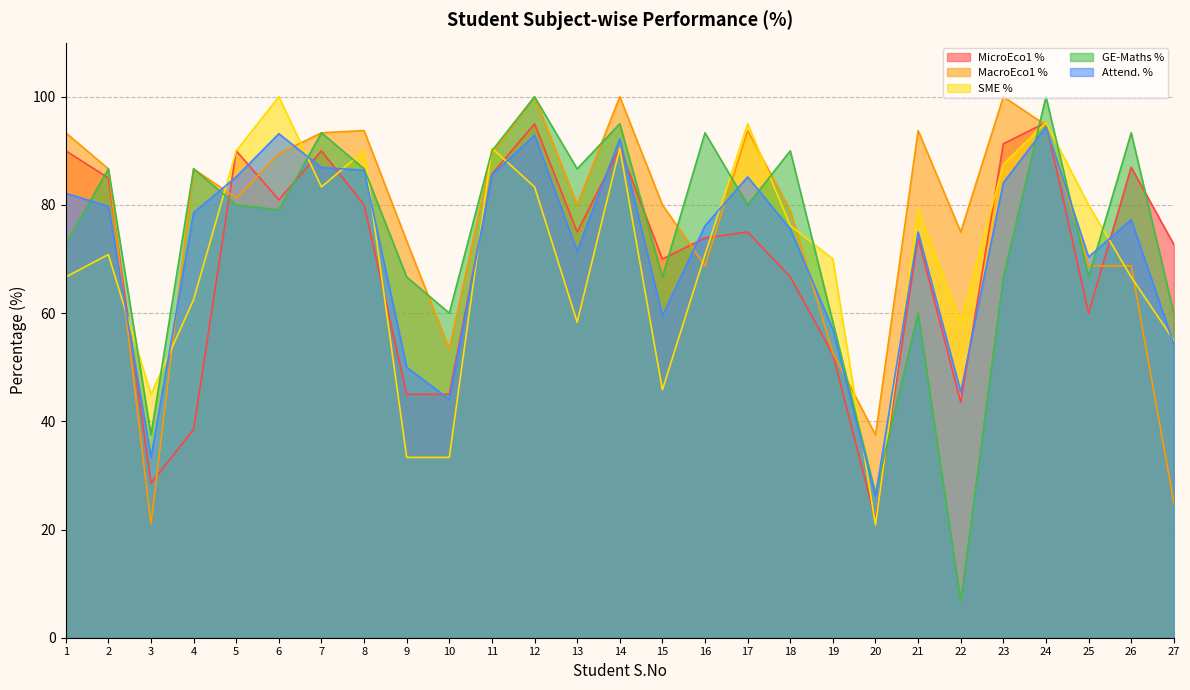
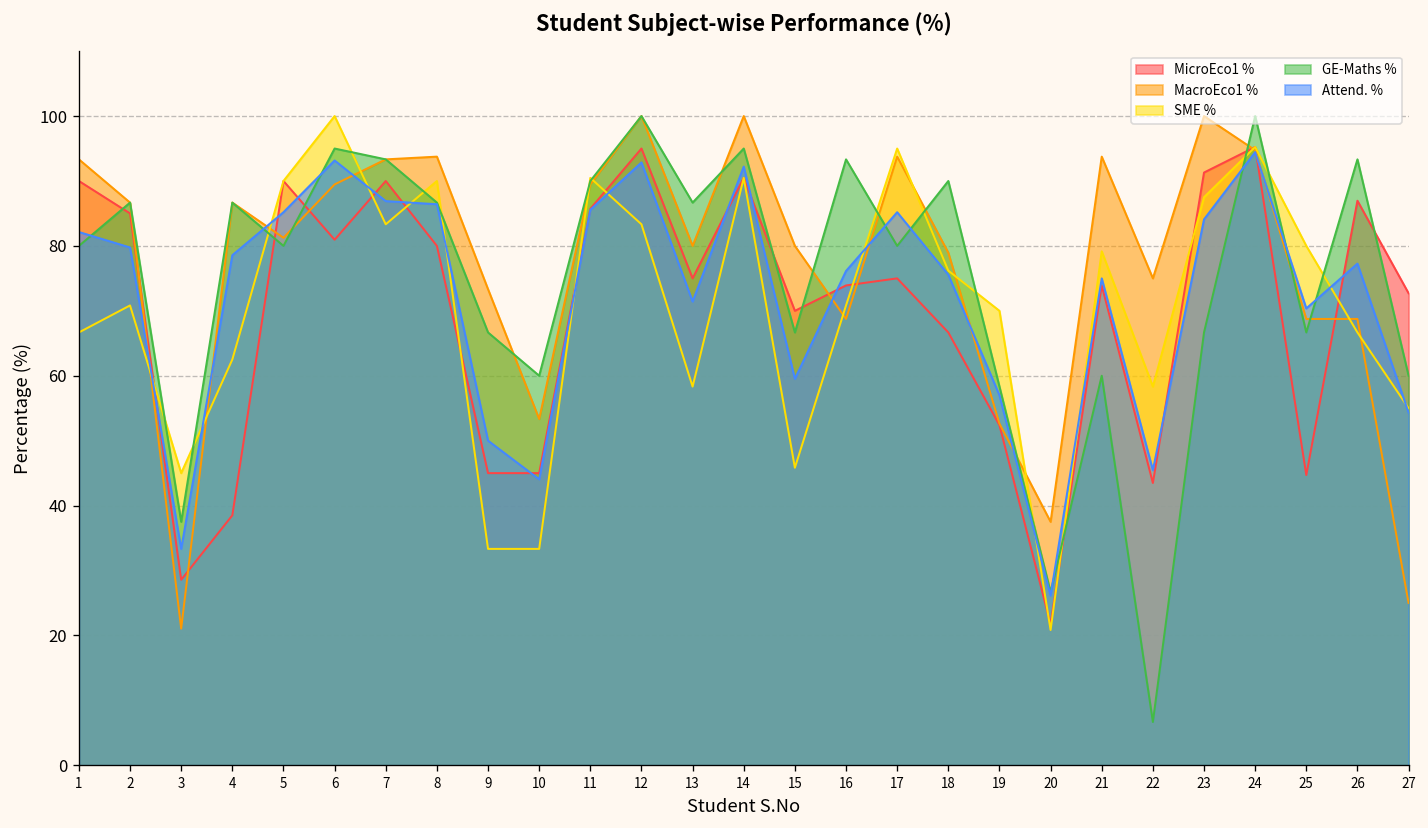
  {
    "MicroEco1 %": {
      "1": 90,
      "2": 85,
      "3": 29,
      "4": 39,
      "6": 81,
      "7": 90,
      "8": 80,
      "9": 45,
      "10": 45,
      "12": 95,
      "13": 75,
      "15": 70,
      "16": 74,
      "17": 75,
      "18": 67,
      "20": 22,
      "21": 74,
      "22": 43,
      "23": 91,
-     "25": 60,
+     "25": 45,
      "26": 87,
      "27": 73
    },
    "GE-Maths %": {
-     "1": 73,
+     "1": 80,
      "3": 38,
      "5": 80,
-     "6": 79,
+     "6": 95,
      "9": 67,
      "10": 60,
      "11": 90,
      "13": 87,
      "14": 95,
      "15": 67,
      "16": 93,
      "17": 80,
      "18": 90,
      "19": 58,
      "20": 27,
      "21": 60,
      "22": 7,
      "23": 67,
      "25": 67,
      "26": 93,
      "27": 60
    },
    "Attend. %": {
      "1": 82,
      "2": 80,
      "3": 33,
      "4": 79,
      "5": 85,
      "6": 93,
      "7": 87,
      "9": 50,
      "10": 44,
      "12": 93,
      "13": 71,
      "14": 92,
      "15": 60,
      "16": 76,
      "17": 85,
      "18": 76,
      "19": 57,
      "20": 26,
      "21": 75,
      "22": 45,
      "23": 84,
      "25": 70,
      "26": 77,
      "27": 54
    }
  }
